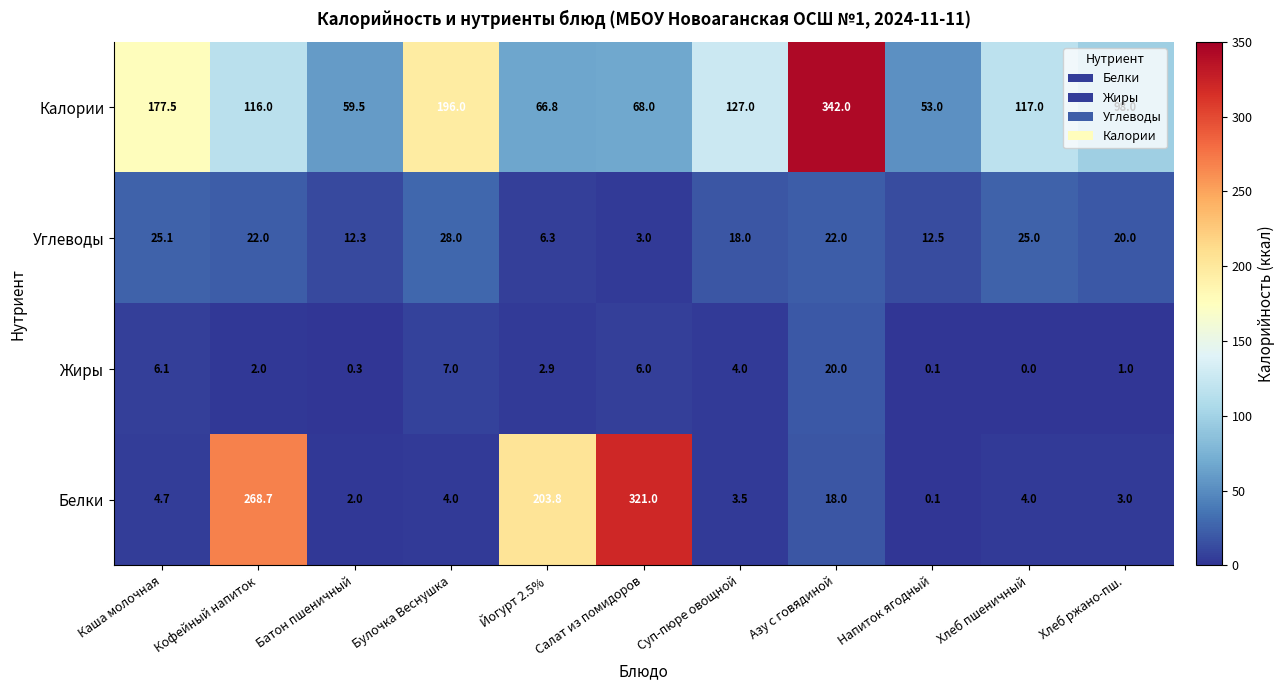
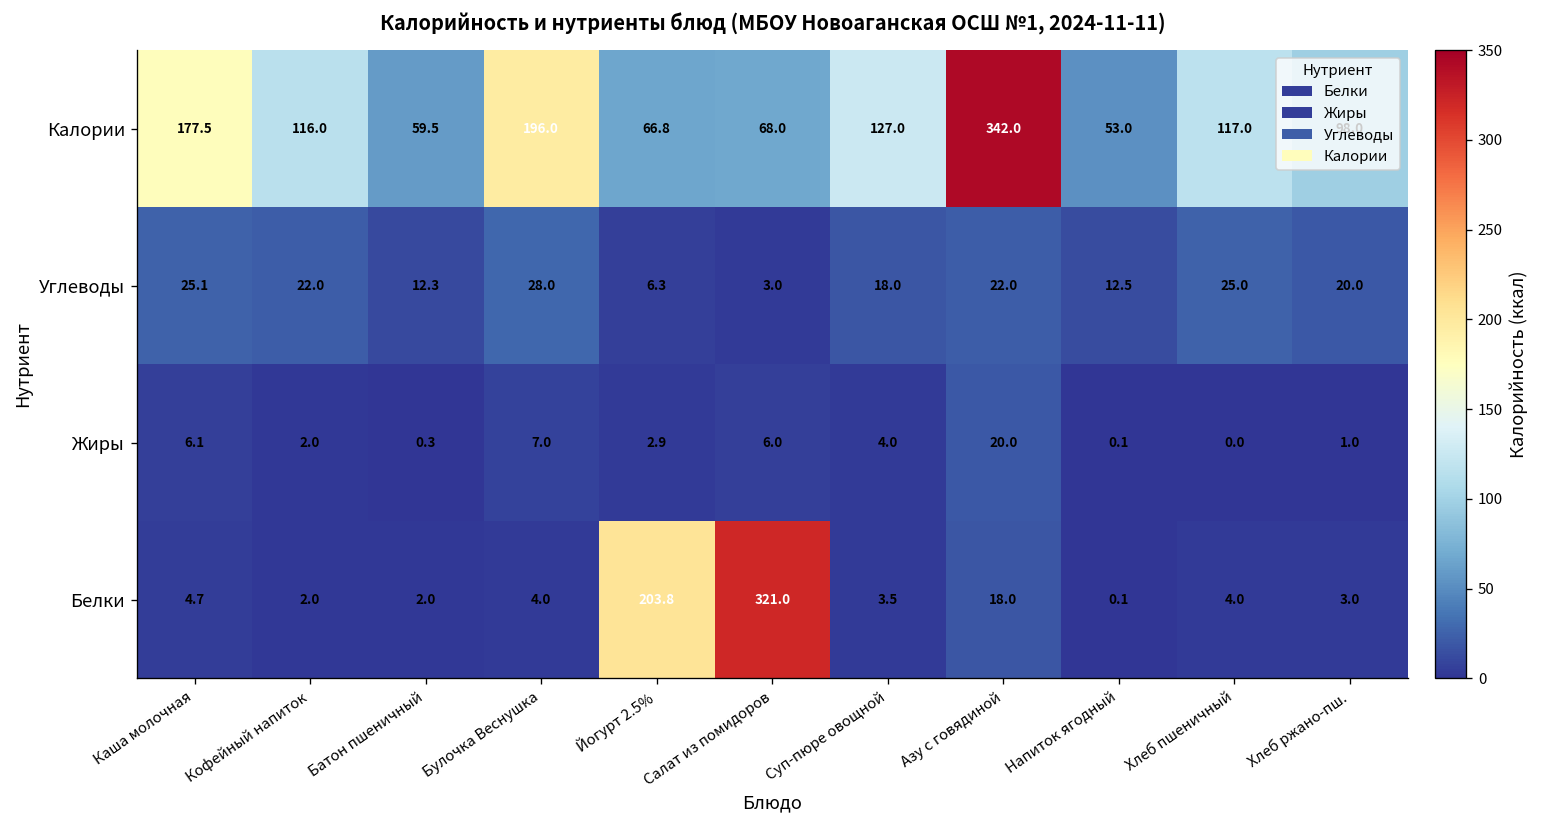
  {
    "Калории": {
      "Каша молочная": 177.5,
      "Кофейный напиток": 116.0,
      "Батон пшеничный": 59.5,
      "Булочка Веснушка": 196.0,
      "Йогурт 2.5%": 66.8,
      "Салат из помидоров": 68.0,
      "Суп-пюре овощной": 127.0,
      "Азу с говядиной": 342.0,
      "Напиток ягодный": 53.0,
      "Хлеб пшеничный": 117.0
    },
    "Углеводы": {
      "Каша молочная": 25.1,
      "Кофейный напиток": 22.0,
      "Батон пшеничный": 12.3,
      "Булочка Веснушка": 28.0,
      "Йогурт 2.5%": 6.3,
      "Салат из помидоров": 3.0,
      "Суп-пюре овощной": 18.0,
      "Азу с говядиной": 22.0,
      "Напиток ягодный": 12.5,
      "Хлеб пшеничный": 25.0,
      "Хлеб ржано-пш.": 20.0
    },
    "Жиры": {
      "Каша молочная": 6.1,
      "Кофейный напиток": 2.0,
      "Батон пшеничный": 0.3,
      "Булочка Веснушка": 7.0,
      "Йогурт 2.5%": 2.9,
      "Салат из помидоров": 6.0,
      "Суп-пюре овощной": 4.0,
      "Азу с говядиной": 20.0,
      "Напиток ягодный": 0.1,
      "Хлеб пшеничный": 0.0,
      "Хлеб ржано-пш.": 1.0
    },
    "Белки": {
      "Каша молочная": 4.7,
-     "Кофейный напиток": 268.7,
+     "Кофейный напиток": 2.0,
      "Батон пшеничный": 2.0,
      "Булочка Веснушка": 4.0,
      "Йогурт 2.5%": 203.8,
      "Салат из помидоров": 321.0,
      "Суп-пюре овощной": 3.5,
      "Азу с говядиной": 18.0,
      "Напиток ягодный": 0.1,
      "Хлеб пшеничный": 4.0,
      "Хлеб ржано-пш.": 3.0
    }
  }
